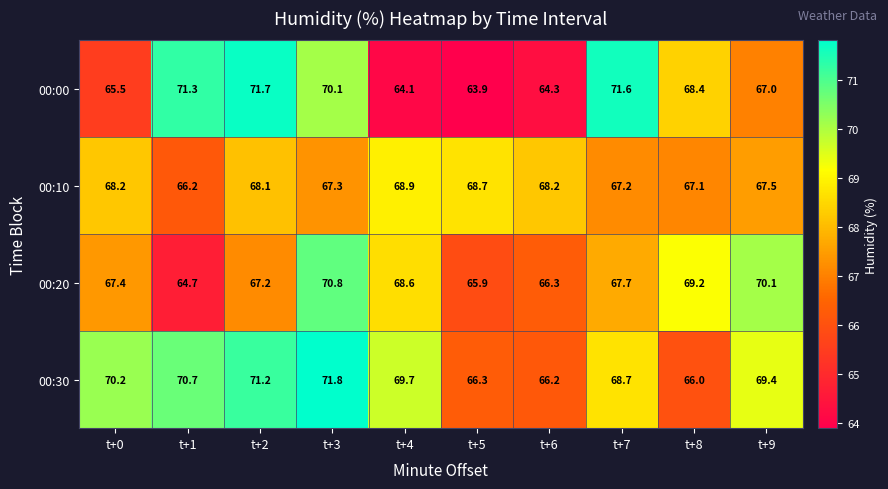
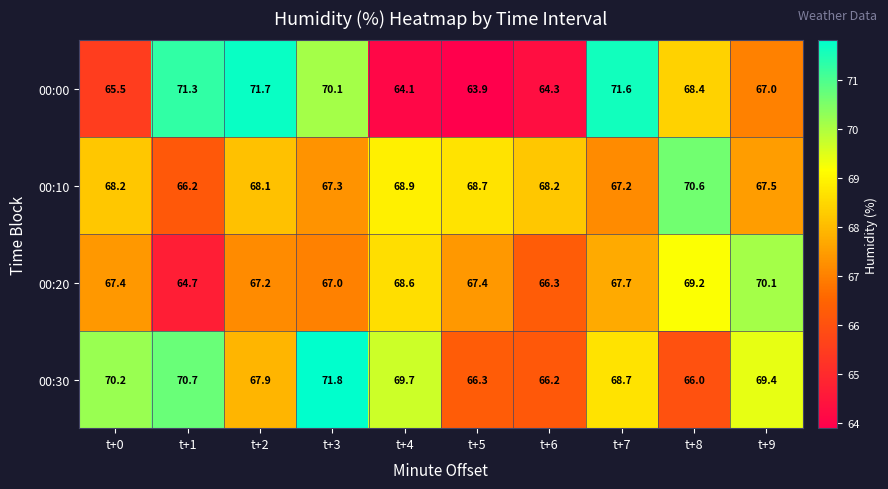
  {
    "00:00": {
      "t+0": 65.5,
      "t+1": 71.3,
      "t+2": 71.7,
      "t+3": 70.1,
      "t+4": 64.1,
      "t+5": 63.9,
      "t+6": 64.3,
      "t+7": 71.6,
      "t+8": 68.4,
      "t+9": 67.0
    },
    "00:10": {
      "t+0": 68.2,
      "t+1": 66.2,
      "t+2": 68.1,
      "t+3": 67.3,
      "t+4": 68.9,
      "t+5": 68.7,
      "t+6": 68.2,
      "t+7": 67.2,
-     "t+8": 67.1,
+     "t+8": 70.6,
      "t+9": 67.5
    },
    "00:20": {
      "t+0": 67.4,
      "t+1": 64.7,
      "t+2": 67.2,
-     "t+3": 70.8,
+     "t+3": 67.0,
      "t+4": 68.6,
-     "t+5": 65.9,
+     "t+5": 67.4,
      "t+6": 66.3,
      "t+7": 67.7,
      "t+8": 69.2,
      "t+9": 70.1
    },
    "00:30": {
      "t+0": 70.2,
      "t+1": 70.7,
-     "t+2": 71.2,
+     "t+2": 67.9,
      "t+3": 71.8,
      "t+4": 69.7,
      "t+5": 66.3,
      "t+6": 66.2,
      "t+7": 68.7,
      "t+8": 66.0,
      "t+9": 69.4
    }
  }
